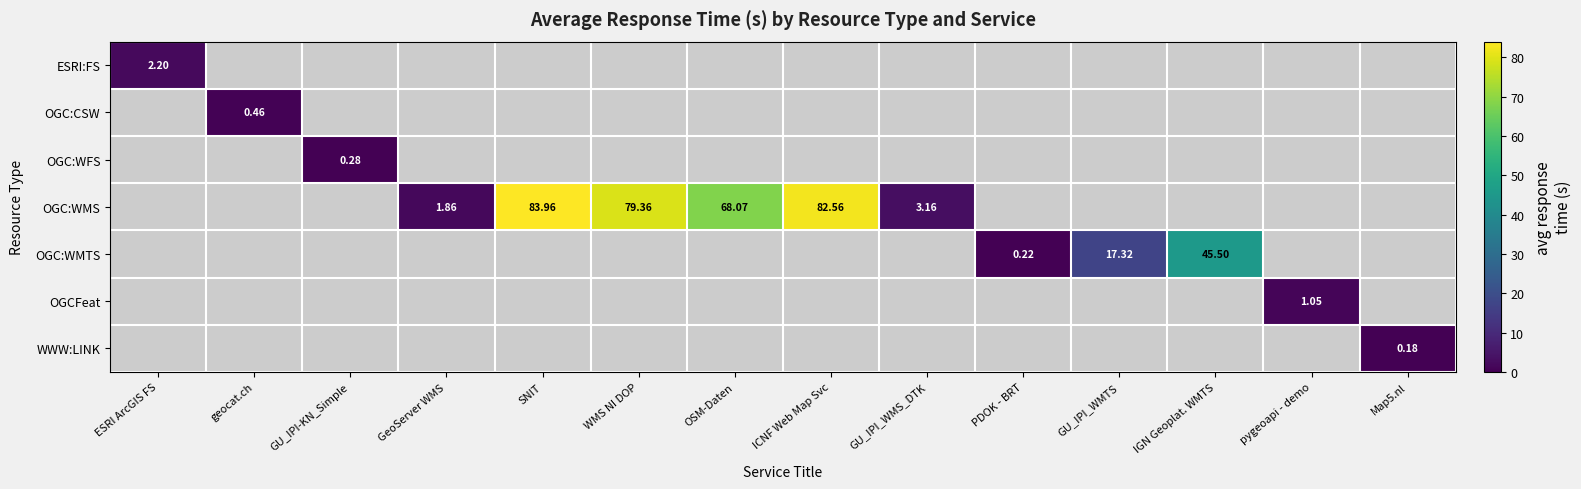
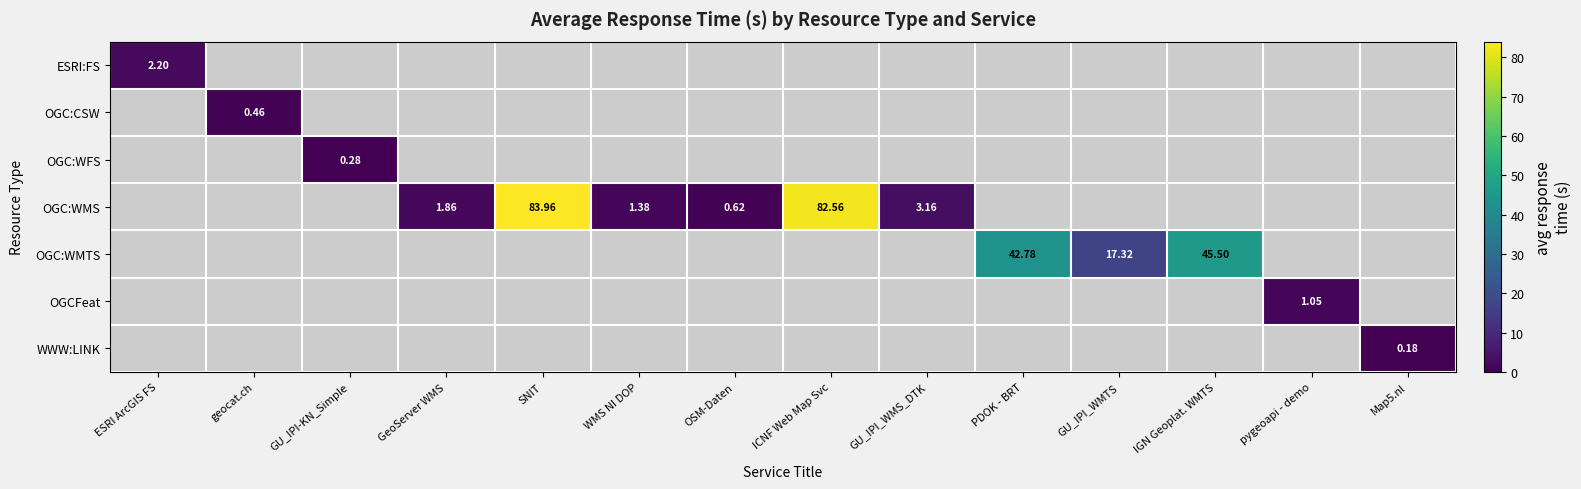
  {
    "ESRI:FS": {
      "ESRI ArcGIS FS": 2.20
    },
    "OGC:CSW": {
      "geocat.ch": 0.46
    },
    "OGC:WFS": {
      "GU_IPI-KN_Simple": 0.28
    },
    "OGC:WMS": {
      "GeoServer WMS": 1.86,
      "SNIT": 83.96,
-     "WMS NI DOP": 79.36,
-     "OSM-Daten": 68.07,
+     "WMS NI DOP": 1.38,
+     "OSM-Daten": 0.62,
      "ICNF Web Map Svc": 82.56,
      "GU_IPI_WMS_DTK": 3.16
    },
    "OGC:WMTS": {
-     "PDOK - BRT": 0.22,
+     "PDOK - BRT": 42.78,
      "GU_IPI_WMTS": 17.32,
      "IGN Geoplat. WMTS": 45.50
    },
    "OGCFeat": {
      "pygeoapi - demo": 1.05
    },
    "WWW:LINK": {
      "Map5.nl": 0.18
    }
  }
